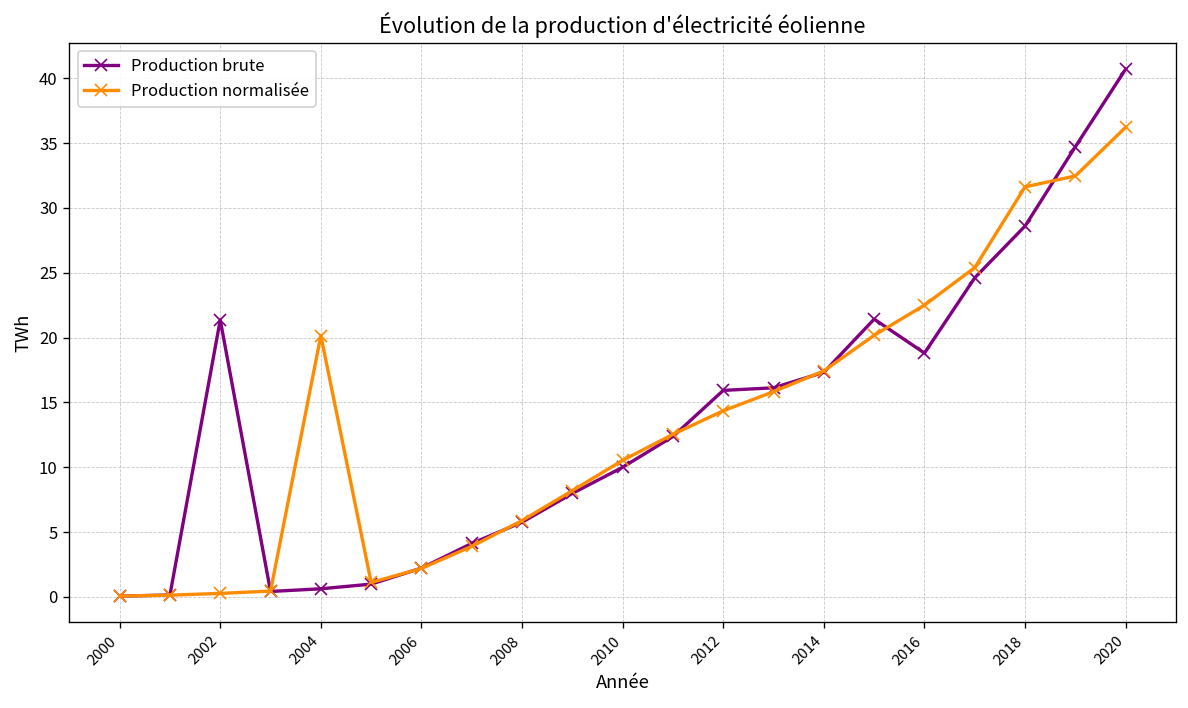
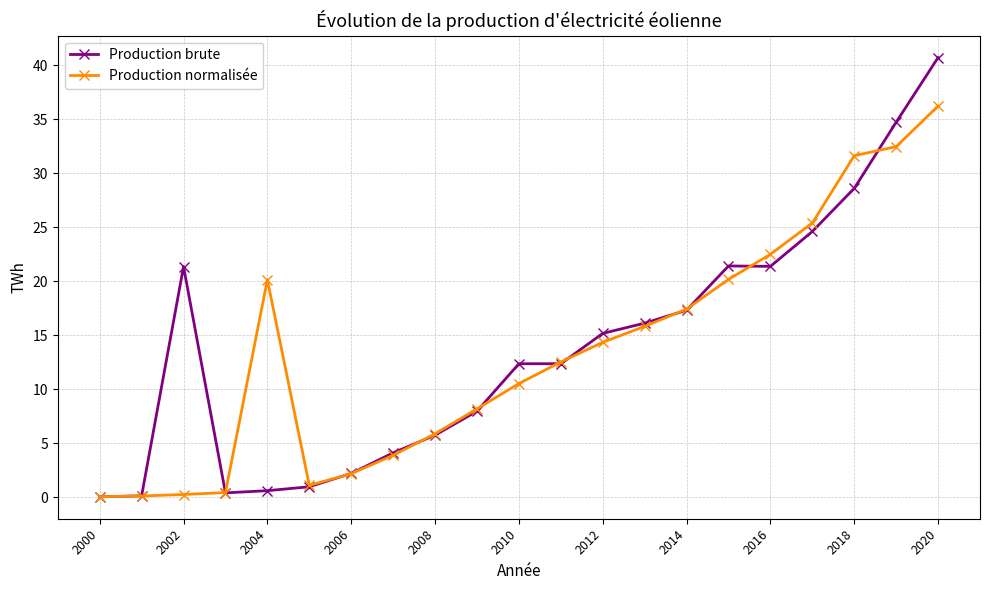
  {
    "Production brute": {
      "2002": 21.4,
      "2004": 0.6,
-     "2010": 10.0,
-     "2012": 15.9,
-     "2016": 18.8,
+     "2010": 12.4,
+     "2012": 15.2,
+     "2016": 21.4,
      "2018": 28.6,
      "2020": 40.7
    },
    "Production normalisée": {
      "2002": 0.3,
      "2004": 20.2,
      "2010": 10.5,
      "2012": 14.4,
      "2016": 22.5,
      "2018": 31.6,
      "2020": 36.2
    }
  }
